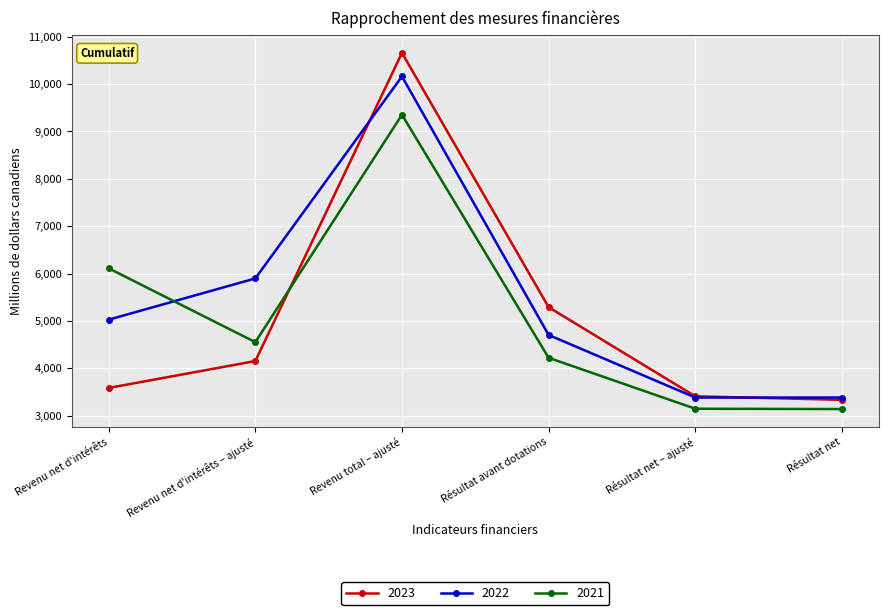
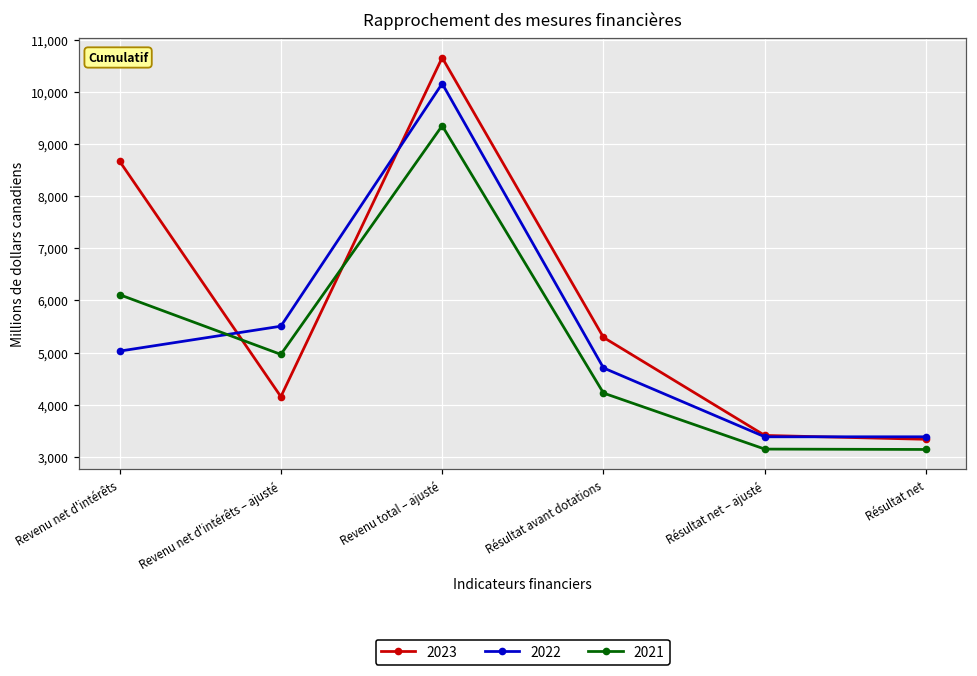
  {
    "2023": {
-     "Revenu net d'intérêts": "3,600",
+     "Revenu net d'intérêts": "8,700",
      "Revenu net d'intérêts – ajusté": "4,200",
      "Revenu total – ajusté": "10,700",
      "Résultat avant dotations": "5,300"
    },
    "2022": {
      "Revenu net d'intérêts": "5,000",
-     "Revenu net d'intérêts – ajusté": "5,900",
+     "Revenu net d'intérêts – ajusté": "5,500",
      "Revenu total – ajusté": "10,200",
      "Résultat avant dotations": "4,700"
    },
    "2021": {
      "Revenu net d'intérêts": "6,100",
-     "Revenu net d'intérêts – ajusté": "4,600",
+     "Revenu net d'intérêts – ajusté": "5,000",
      "Revenu total – ajusté": "9,400",
      "Résultat avant dotations": "4,200",
      "Résultat net – ajusté": "3,100",
      "Résultat net": "3,100"
    }
  }
